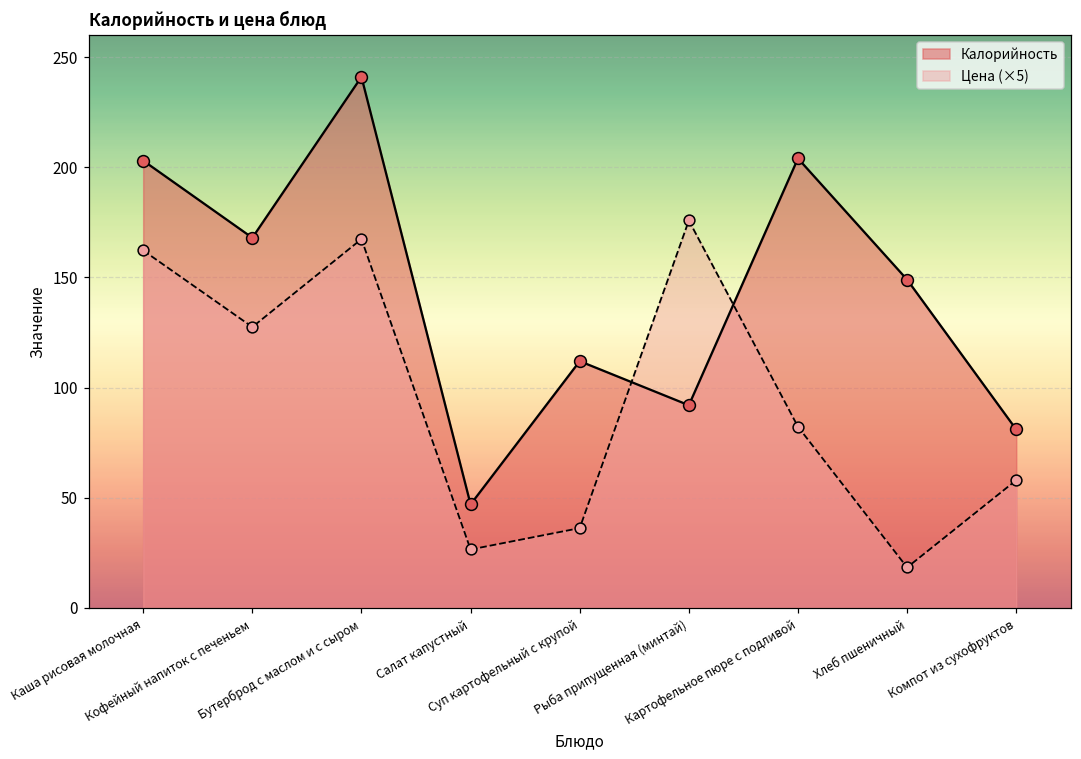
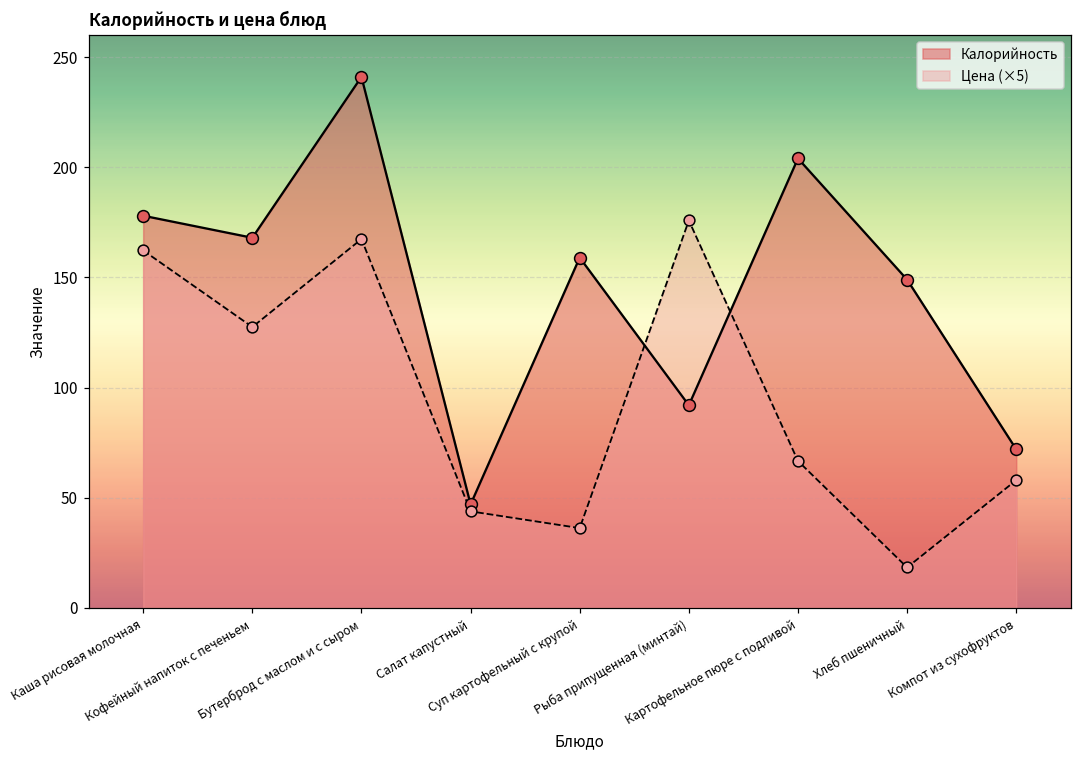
  {
    "Калорийность": {
-     "Каша рисовая молочная": 203,
+     "Каша рисовая молочная": 178,
      "Кофейный напиток с печеньем": 168,
      "Бутерброд с маслом и с сыром": 241,
      "Салат капустный": 47,
-     "Суп картофельный с крупой": 112,
+     "Суп картофельный с крупой": 159,
      "Рыба припущенная (минтай)": 92,
      "Картофельное пюре с подливой": 204,
      "Хлеб пшеничный": 149,
-     "Компот из сухофруктов": 81
+     "Компот из сухофруктов": 72
    },
    "Цена (×5)": {
      "Каша рисовая молочная": 162,
      "Кофейный напиток с печеньем": 128,
      "Бутерброд с маслом и с сыром": 167,
-     "Салат капустный": 27,
+     "Салат капустный": 44,
      "Суп картофельный с крупой": 36,
      "Рыба припущенная (минтай)": 176,
-     "Картофельное пюре с подливой": 82,
+     "Картофельное пюре с подливой": 67,
      "Хлеб пшеничный": 18,
      "Компот из сухофруктов": 58
    }
  }
